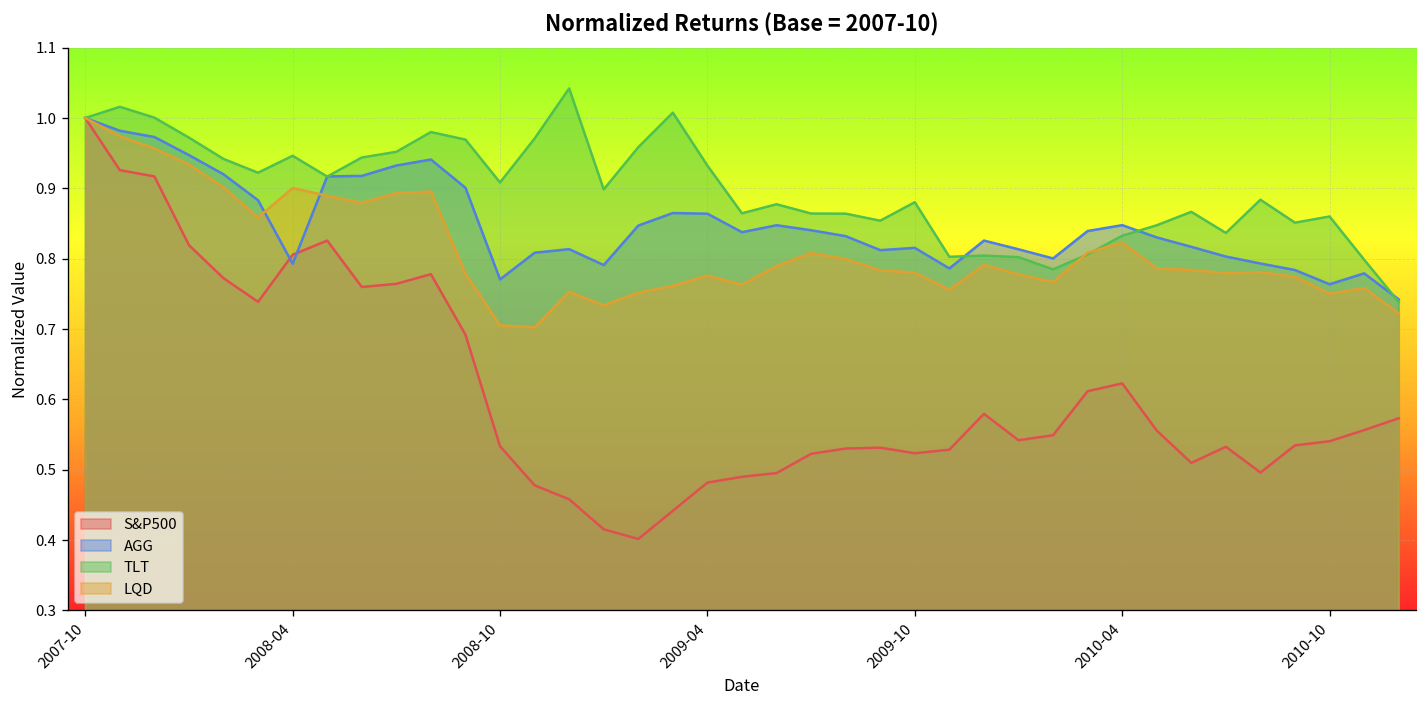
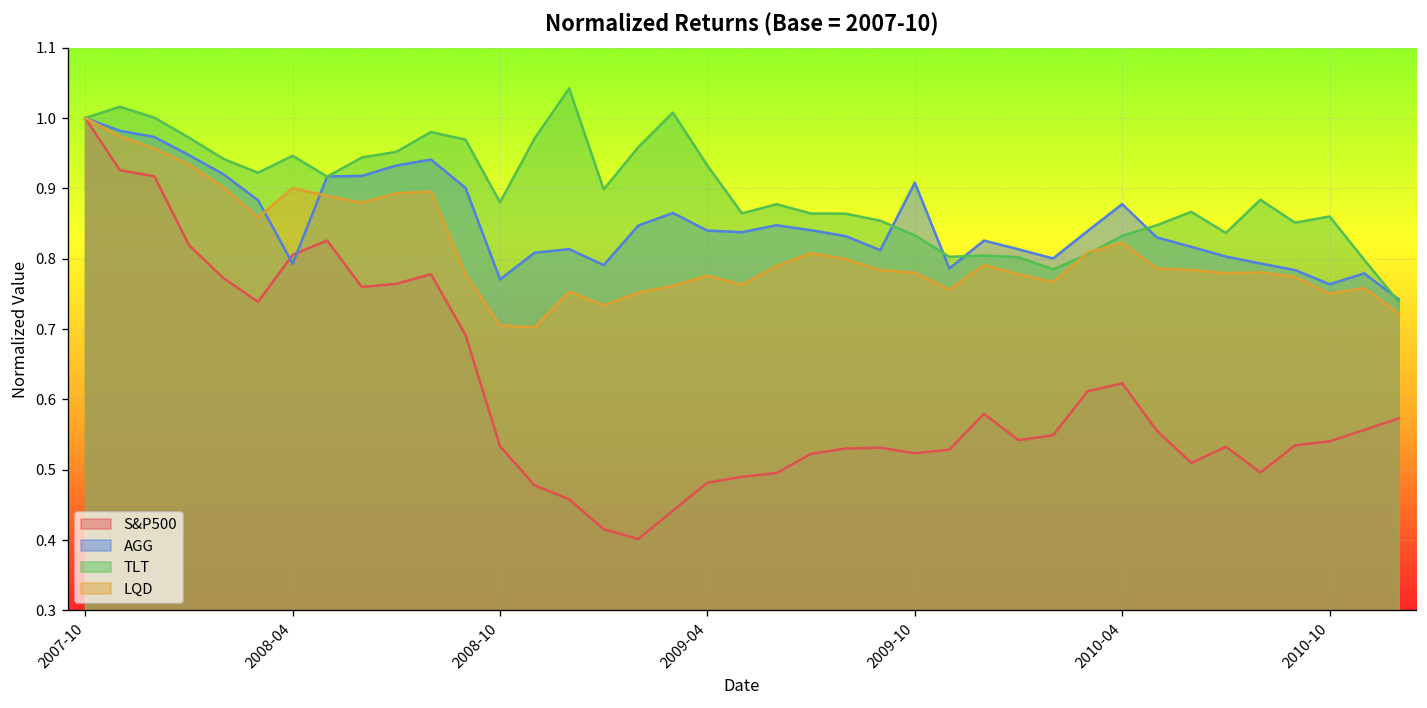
  {
    "AGG": {
      "2008-04": 0.79,
      "2008-10": 0.77,
-     "2009-04": 0.86,
-     "2009-10": 0.82,
-     "2010-04": 0.85,
+     "2009-04": 0.84,
+     "2009-10": 0.91,
+     "2010-04": 0.88,
      "2010-10": 0.76
    },
    "TLT": {
      "2008-04": 0.95,
-     "2008-10": 0.91,
+     "2008-10": 0.88,
      "2009-04": 0.93,
-     "2009-10": 0.88,
+     "2009-10": 0.83,
      "2010-04": 0.83,
      "2010-10": 0.86
    }
  }
